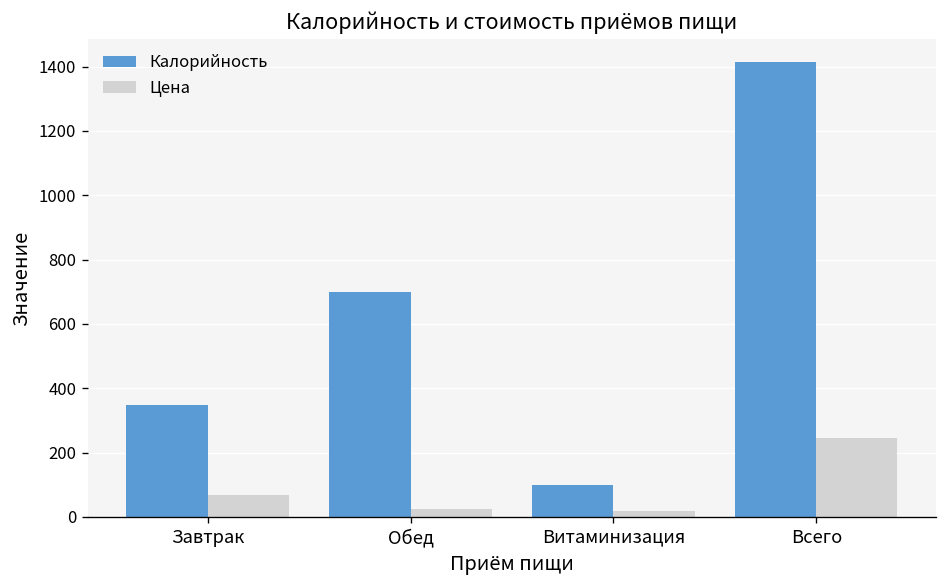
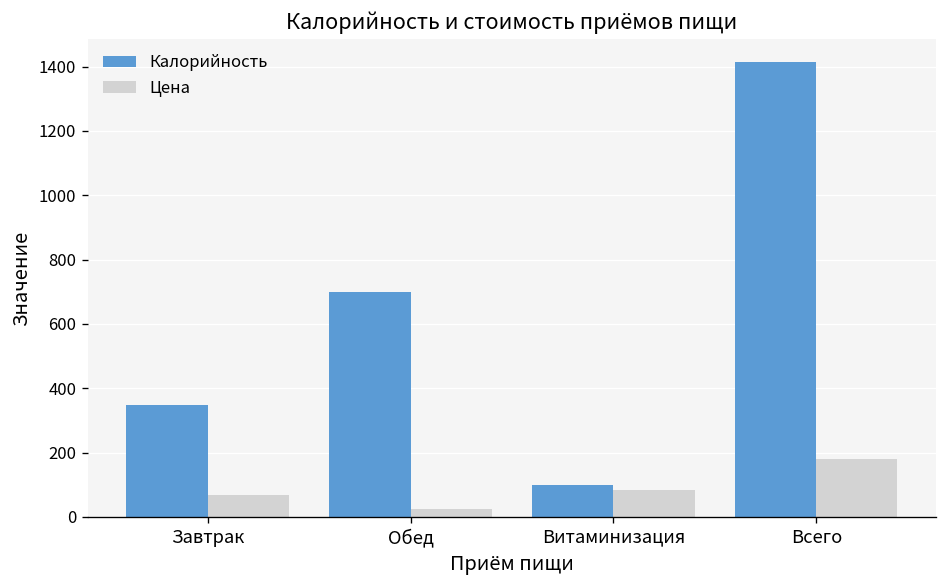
  {
    "Калорийность": {
      "Завтрак": 350,
      "Обед": 700,
      "Витаминизация": 100,
      "Всего": 1410
    },
    "Цена": {
      "Завтрак": 70,
      "Обед": 20,
-     "Витаминизация": 20,
-     "Всего": 240
+     "Витаминизация": 80,
+     "Всего": 180
    }
  }
